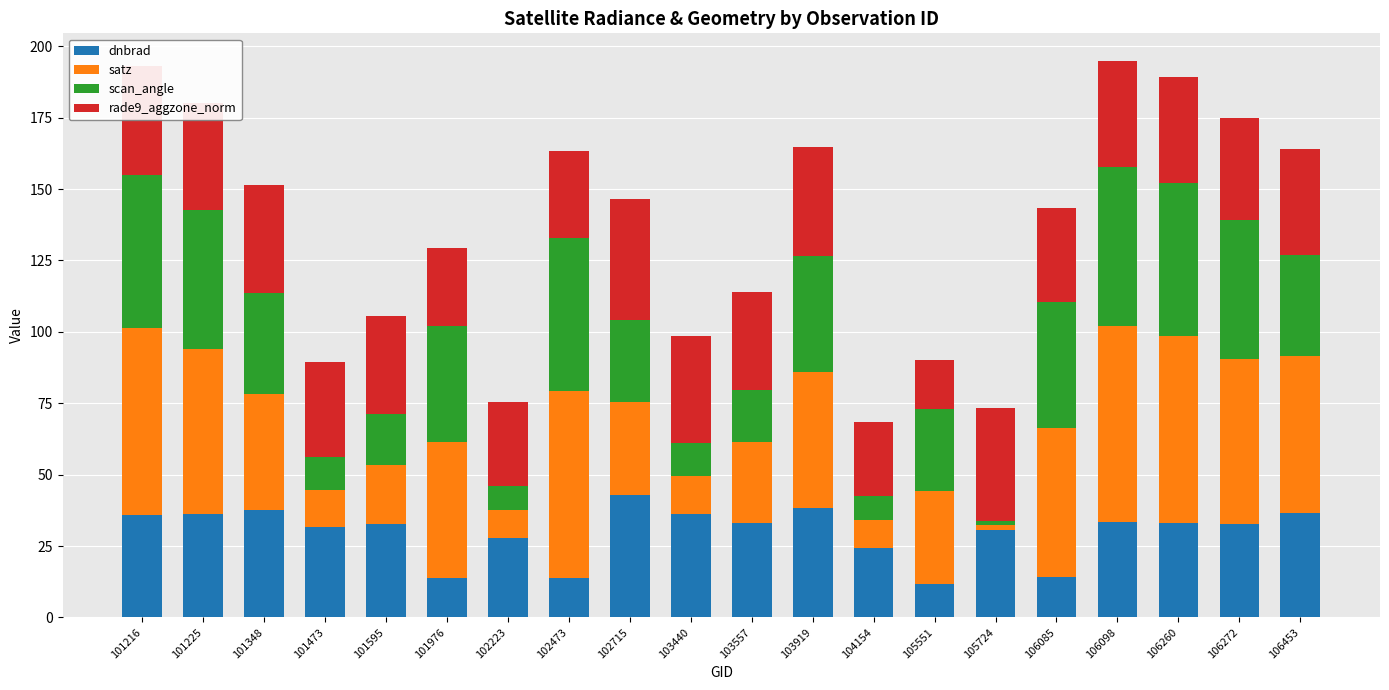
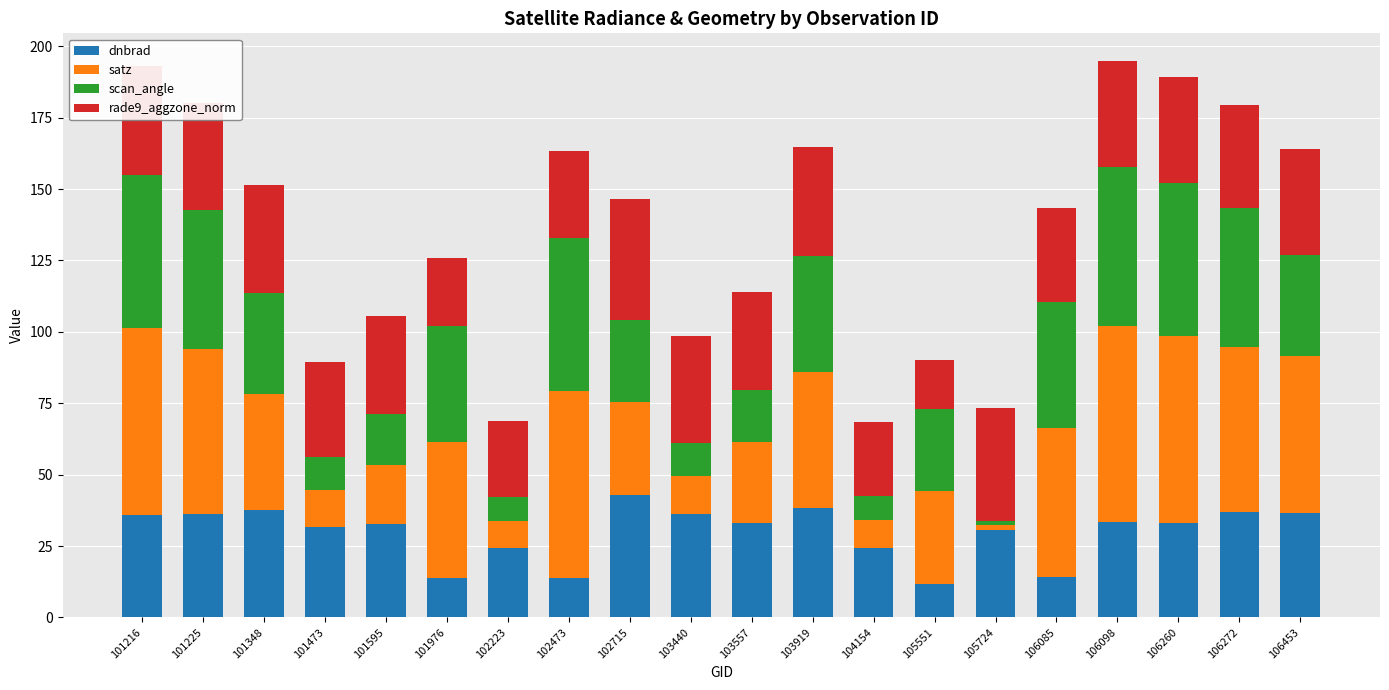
  {
    "dnbrad": {
      "101216": 36,
      "101225": 36,
      "101348": 38,
      "101473": 32,
      "101595": 33,
      "101976": 14,
-     "102223": 28,
+     "102223": 24,
      "102473": 14,
      "102715": 43,
      "103440": 36,
      "103557": 33,
      "103919": 38,
      "104154": 24,
      "105551": 12,
      "105724": 30,
      "106085": 14,
      "106098": 34,
      "106260": 33,
-     "106272": 33,
+     "106272": 37,
      "106453": 36
    },
    "satz": {
      "101216": 65,
      "101225": 58,
      "101348": 41,
      "101473": 13,
      "101595": 20,
      "101976": 47,
      "102223": 10,
      "102473": 66,
      "102715": 33,
      "103440": 13,
      "103557": 28,
      "103919": 47,
      "104154": 10,
      "105551": 33,
      "105724": 2,
      "106085": 52,
      "106098": 69,
      "106260": 65,
      "106272": 58,
      "106453": 55
    },
    "scan_angle": {
      "101216": 54,
      "101225": 49,
      "101348": 35,
      "101473": 12,
      "101595": 18,
      "101976": 41,
      "102223": 9,
      "102473": 54,
      "102715": 29,
      "103440": 12,
      "103557": 18,
      "103919": 41,
      "104154": 9,
      "105551": 29,
      "105724": 2,
      "106085": 44,
      "106098": 56,
      "106260": 54,
      "106272": 49,
      "106453": 35
    },
    "rade9_aggzone_norm": {
      "101348": 38,
      "101473": 33,
      "101595": 34,
-     "101976": 27,
-     "102223": 29,
+     "101976": 24,
+     "102223": 26,
      "102473": 30,
      "102715": 42,
      "103440": 38,
      "103557": 34,
      "103919": 38,
      "104154": 26,
      "105551": 17,
      "105724": 40,
      "106085": 33,
      "106098": 37,
      "106260": 37,
      "106272": 36,
      "106453": 37
    }
  }
